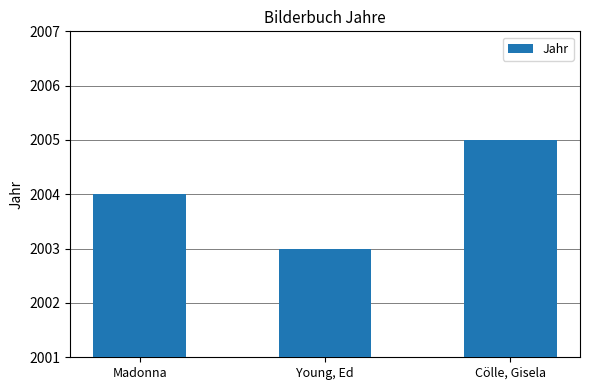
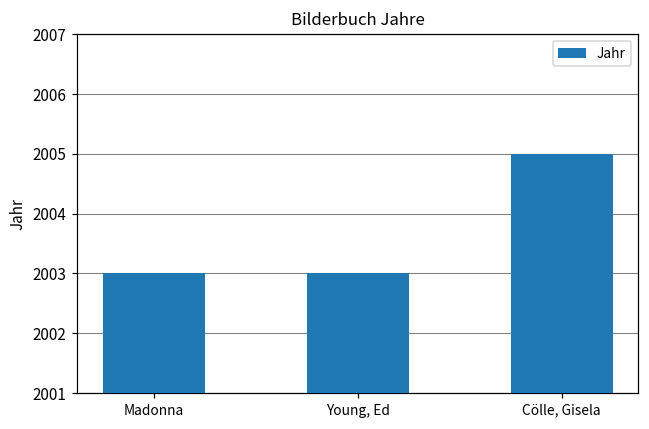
  {
-   "Madonna": 2004,
+   "Madonna": 2003,
    "Young, Ed": 2003,
    "Cölle, Gisela": 2005
  }
